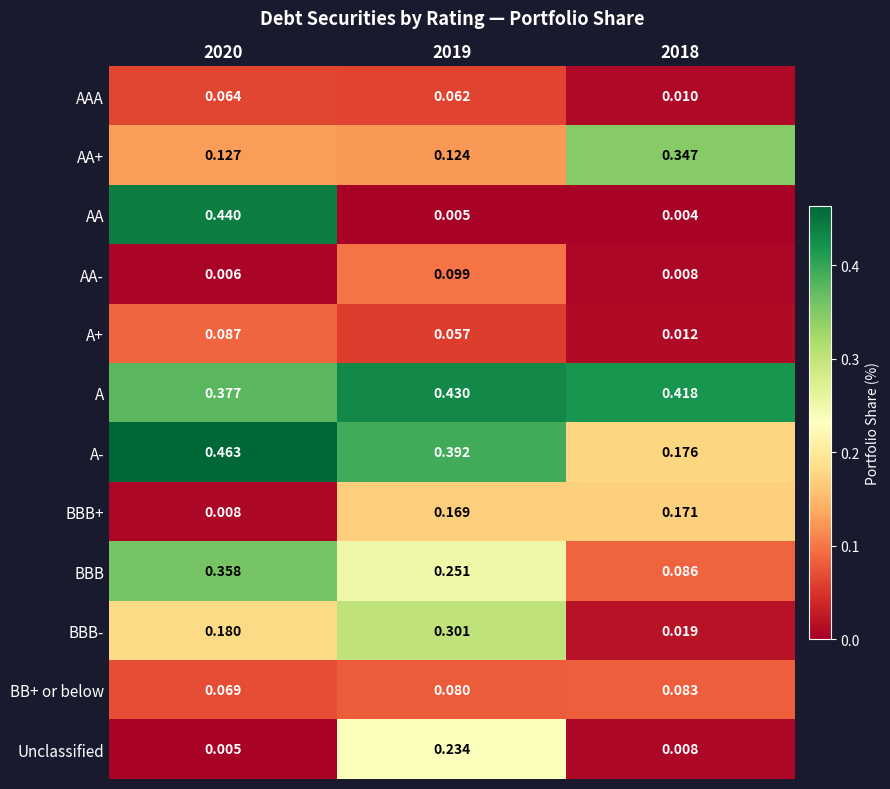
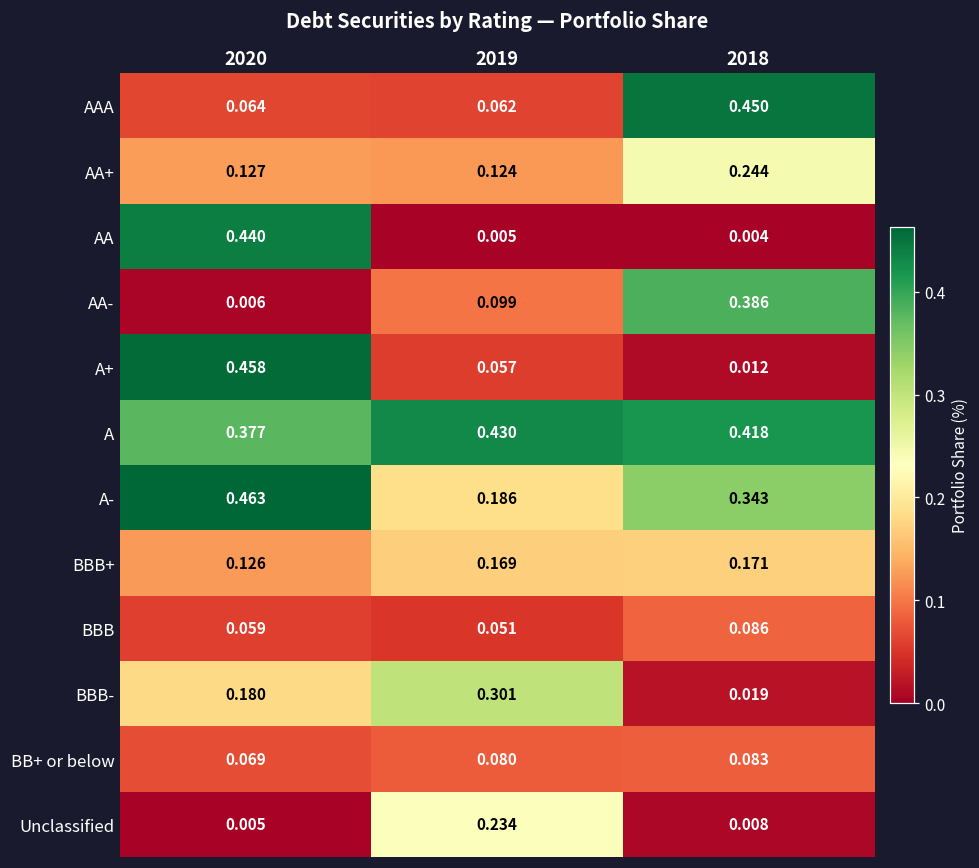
  {
    "AAA": {
      "2020": 0.064,
      "2019": 0.062,
-     "2018": 0.010
+     "2018": 0.450
    },
    "AA+": {
      "2020": 0.127,
      "2019": 0.124,
-     "2018": 0.347
+     "2018": 0.244
    },
    "AA": {
      "2020": 0.440,
      "2019": 0.005,
      "2018": 0.004
    },
    "AA-": {
      "2020": 0.006,
      "2019": 0.099,
-     "2018": 0.008
+     "2018": 0.386
    },
    "A+": {
-     "2020": 0.087,
+     "2020": 0.458,
      "2019": 0.057,
      "2018": 0.012
    },
    "A": {
      "2020": 0.377,
      "2019": 0.430,
      "2018": 0.418
    },
    "A-": {
      "2020": 0.463,
-     "2019": 0.392,
-     "2018": 0.176
+     "2019": 0.186,
+     "2018": 0.343
    },
    "BBB+": {
-     "2020": 0.008,
+     "2020": 0.126,
      "2019": 0.169,
      "2018": 0.171
    },
    "BBB": {
-     "2020": 0.358,
-     "2019": 0.251,
+     "2020": 0.059,
+     "2019": 0.051,
      "2018": 0.086
    },
    "BBB-": {
      "2020": 0.180,
      "2019": 0.301,
      "2018": 0.019
    },
    "BB+ or below": {
      "2020": 0.069,
      "2019": 0.080,
      "2018": 0.083
    },
    "Unclassified": {
      "2020": 0.005,
      "2019": 0.234,
      "2018": 0.008
    }
  }
